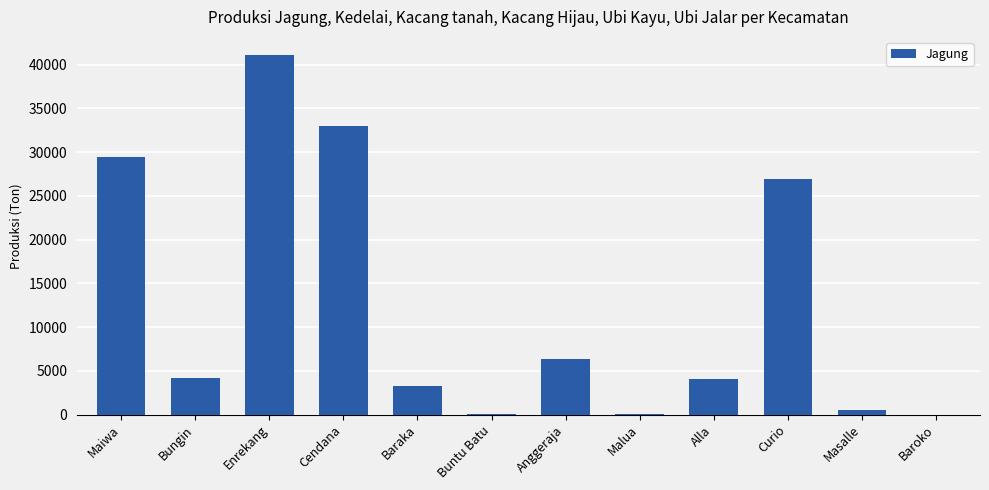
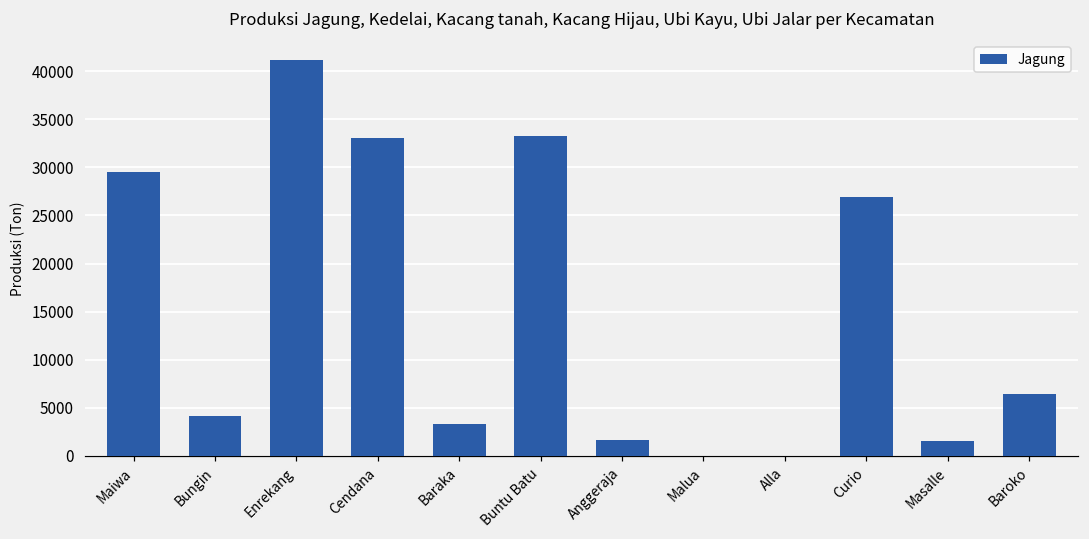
  {
    "Maiwa": 29000,
    "Bungin": 4000,
    "Enrekang": 41000,
    "Cendana": 33000,
    "Baraka": 3000,
-   "Buntu Batu": 0,
-   "Anggeraja": 6000,
-   "Alla": 4000,
+   "Buntu Batu": 33000,
+   "Anggeraja": 2000,
+   "Alla": 0,
    "Curio": 27000,
-   "Masalle": 0,
-   "Baroko": 0
+   "Masalle": 2000,
+   "Baroko": 6000
  }
